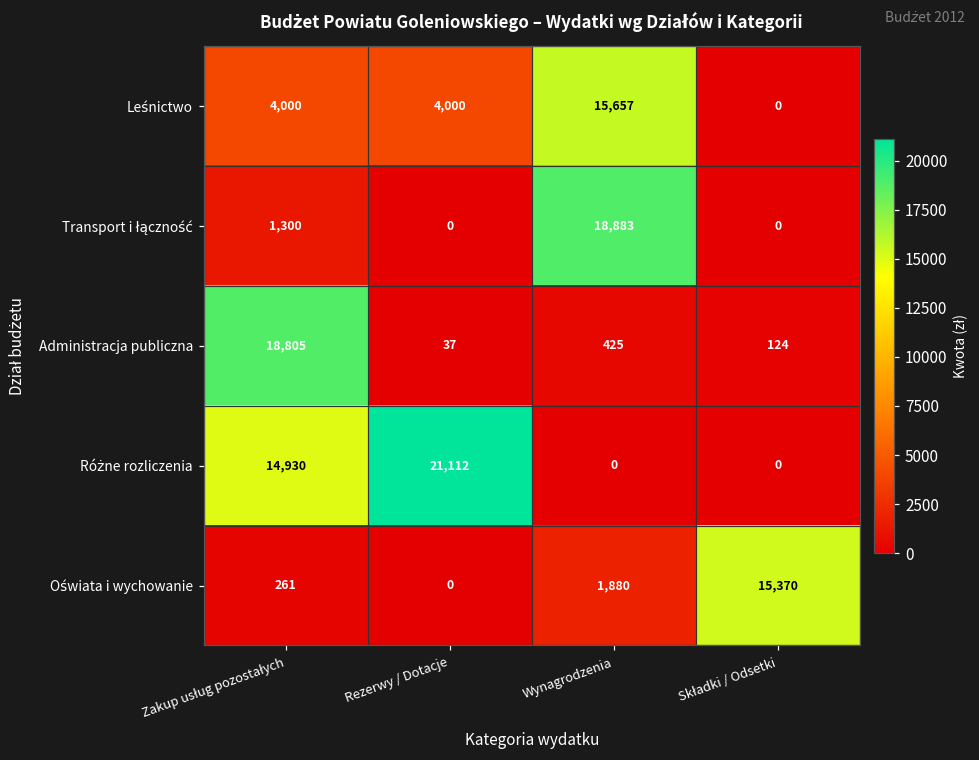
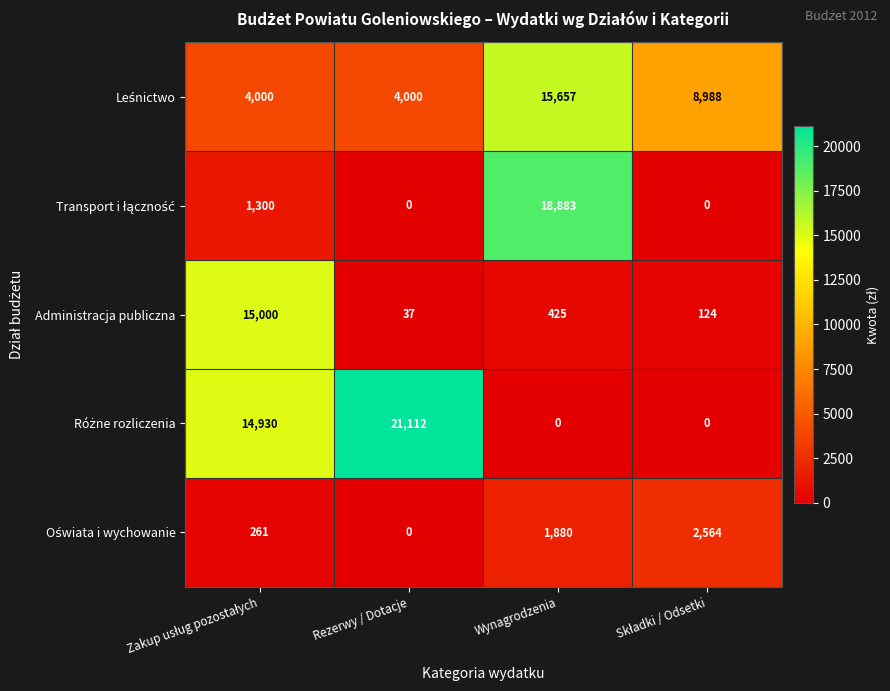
  {
    "Leśnictwo": {
      "Zakup usług pozostałych": "4,000",
      "Rezerwy / Dotacje": "4,000",
      "Wynagrodzenia": "15,657",
-     "Składki / Odsetki": "0"
+     "Składki / Odsetki": "8,988"
    },
    "Transport i łączność": {
      "Zakup usług pozostałych": "1,300",
      "Rezerwy / Dotacje": "0",
      "Wynagrodzenia": "18,883",
      "Składki / Odsetki": "0"
    },
    "Administracja publiczna": {
-     "Zakup usług pozostałych": "18,805",
+     "Zakup usług pozostałych": "15,000",
      "Rezerwy / Dotacje": "37",
      "Wynagrodzenia": "425",
      "Składki / Odsetki": "124"
    },
    "Różne rozliczenia": {
      "Zakup usług pozostałych": "14,930",
      "Rezerwy / Dotacje": "21,112",
      "Wynagrodzenia": "0",
      "Składki / Odsetki": "0"
    },
    "Oświata i wychowanie": {
      "Zakup usług pozostałych": "261",
      "Rezerwy / Dotacje": "0",
      "Wynagrodzenia": "1,880",
-     "Składki / Odsetki": "15,370"
+     "Składki / Odsetki": "2,564"
    }
  }
